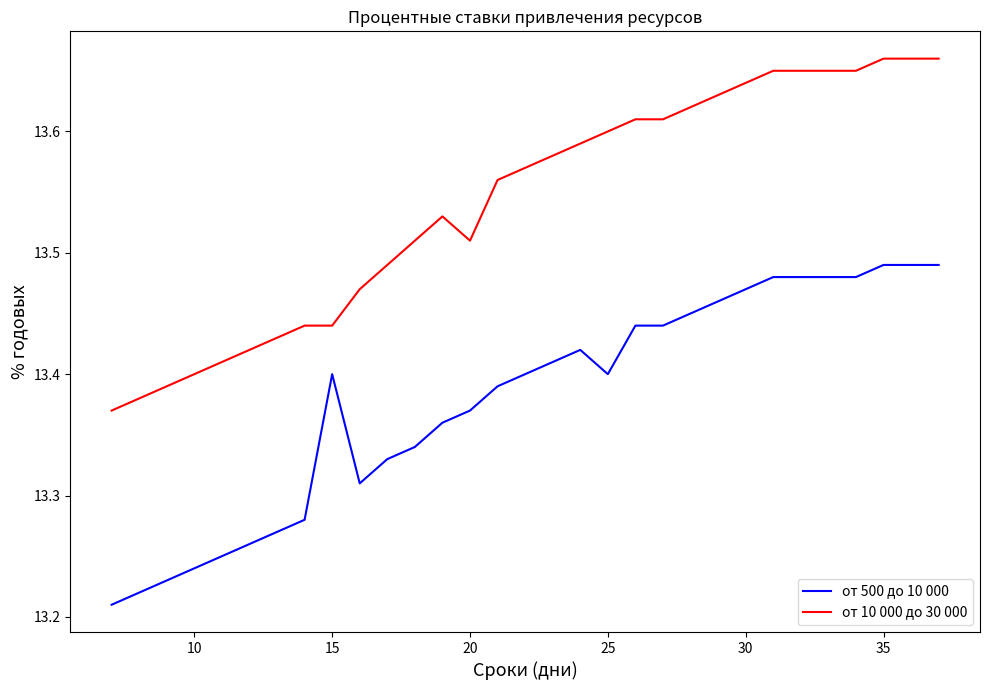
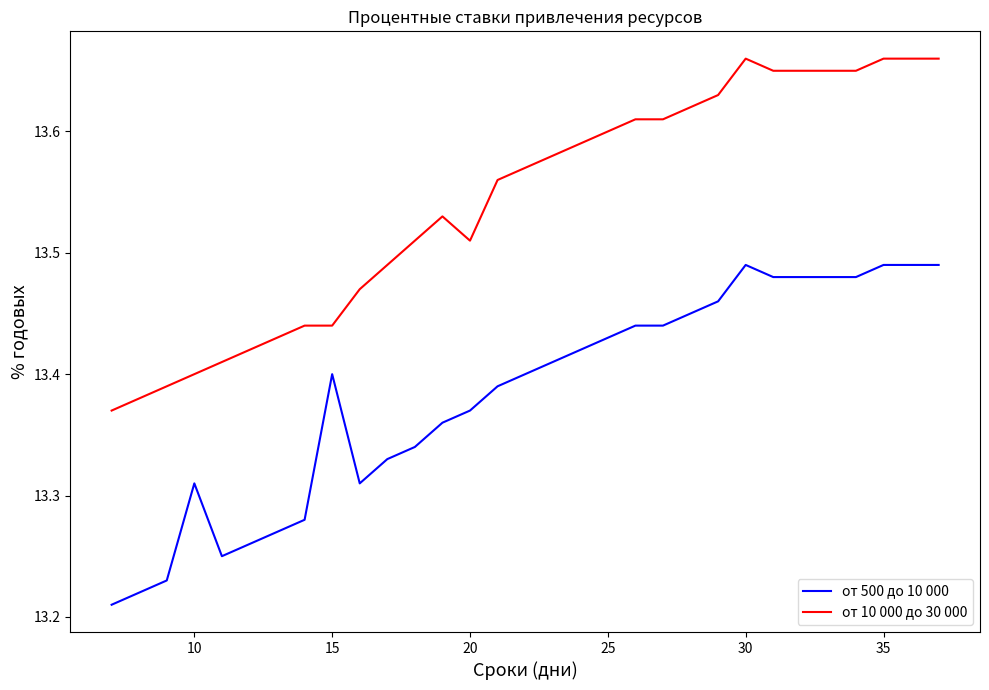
  {
    "от 500 до 10 000": {
-     "10": 13.24,
+     "10": 13.31,
      "15": 13.40,
      "20": 13.37,
-     "25": 13.40,
-     "30": 13.47,
+     "25": 13.43,
+     "30": 13.49,
      "35": 13.49
    },
    "от 10 000 до 30 000": {
      "10": 13.40,
      "15": 13.44,
      "20": 13.51,
      "25": 13.60,
-     "30": 13.64,
+     "30": 13.66,
      "35": 13.66
    }
  }
